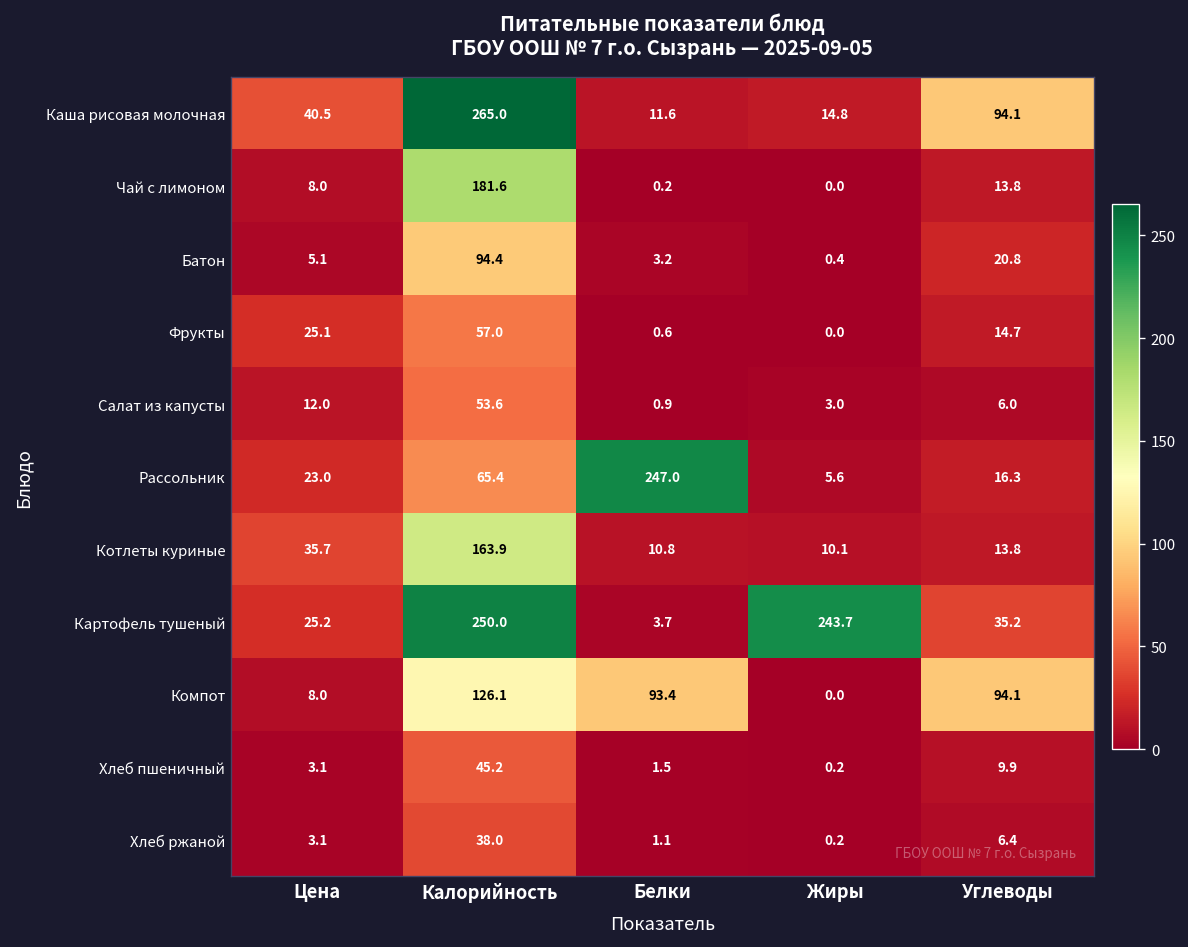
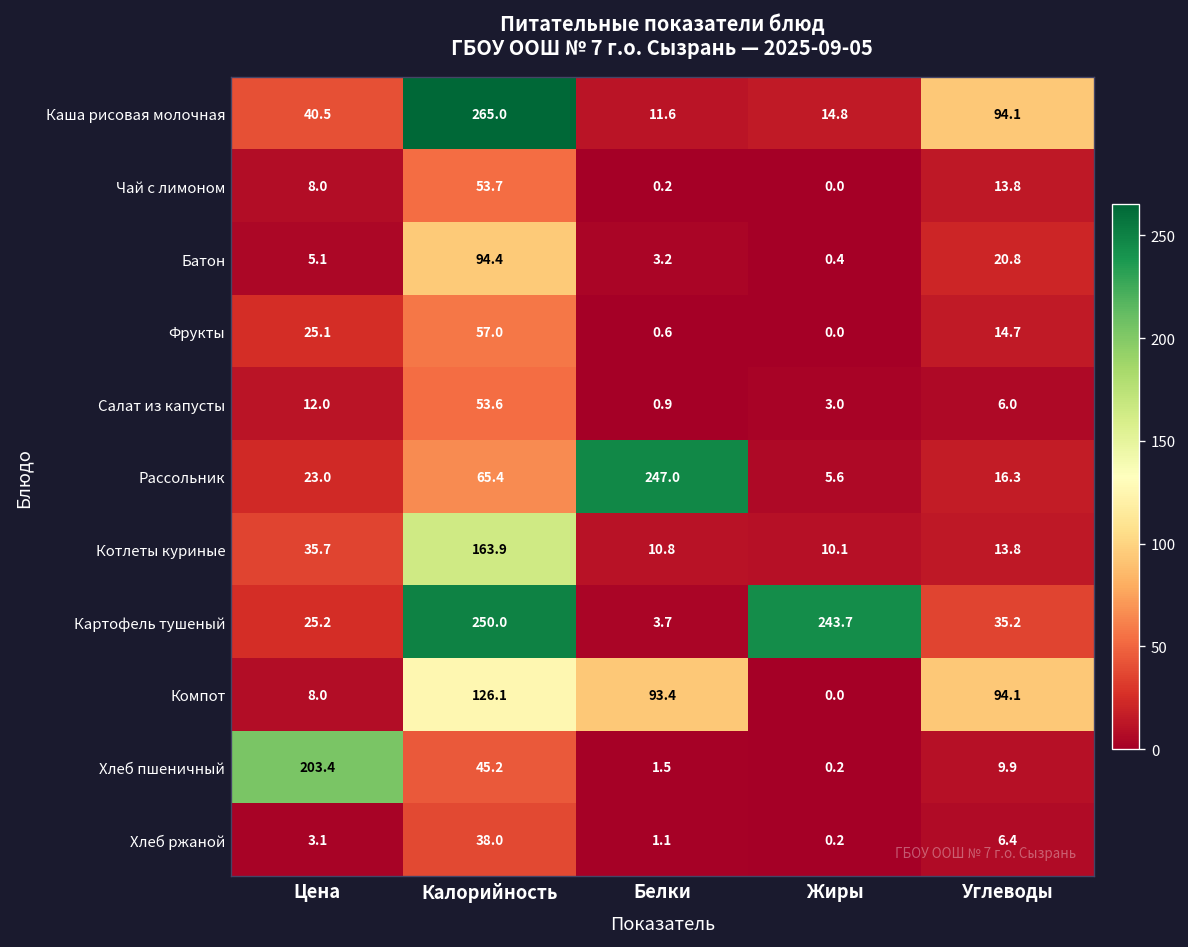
  {
    "Каша рисовая молочная": {
      "Цена": 40.5,
      "Калорийность": 265.0,
      "Белки": 11.6,
      "Жиры": 14.8,
      "Углеводы": 94.1
    },
    "Чай с лимоном": {
      "Цена": 8.0,
-     "Калорийность": 181.6,
+     "Калорийность": 53.7,
      "Белки": 0.2,
      "Жиры": 0.0,
      "Углеводы": 13.8
    },
    "Батон": {
      "Цена": 5.1,
      "Калорийность": 94.4,
      "Белки": 3.2,
      "Жиры": 0.4,
      "Углеводы": 20.8
    },
    "Фрукты": {
      "Цена": 25.1,
      "Калорийность": 57.0,
      "Белки": 0.6,
      "Жиры": 0.0,
      "Углеводы": 14.7
    },
    "Салат из капусты": {
      "Цена": 12.0,
      "Калорийность": 53.6,
      "Белки": 0.9,
      "Жиры": 3.0,
      "Углеводы": 6.0
    },
    "Рассольник": {
      "Цена": 23.0,
      "Калорийность": 65.4,
      "Белки": 247.0,
      "Жиры": 5.6,
      "Углеводы": 16.3
    },
    "Котлеты куриные": {
      "Цена": 35.7,
      "Калорийность": 163.9,
      "Белки": 10.8,
      "Жиры": 10.1,
      "Углеводы": 13.8
    },
    "Картофель тушеный": {
      "Цена": 25.2,
      "Калорийность": 250.0,
      "Белки": 3.7,
      "Жиры": 243.7,
      "Углеводы": 35.2
    },
    "Компот": {
      "Цена": 8.0,
      "Калорийность": 126.1,
      "Белки": 93.4,
      "Жиры": 0.0,
      "Углеводы": 94.1
    },
    "Хлеб пшеничный": {
-     "Цена": 3.1,
+     "Цена": 203.4,
      "Калорийность": 45.2,
      "Белки": 1.5,
      "Жиры": 0.2,
      "Углеводы": 9.9
    },
    "Хлеб ржаной": {
      "Цена": 3.1,
      "Калорийность": 38.0,
      "Белки": 1.1,
      "Жиры": 0.2
    }
  }
